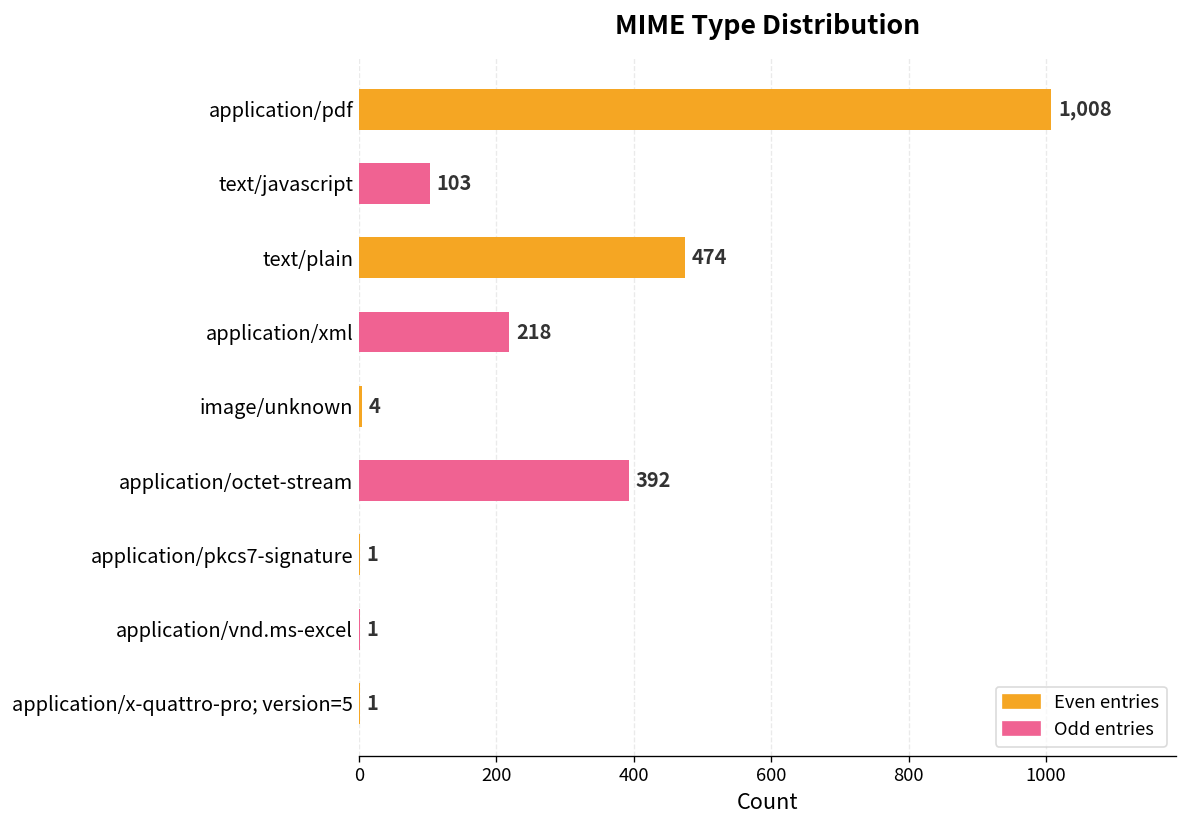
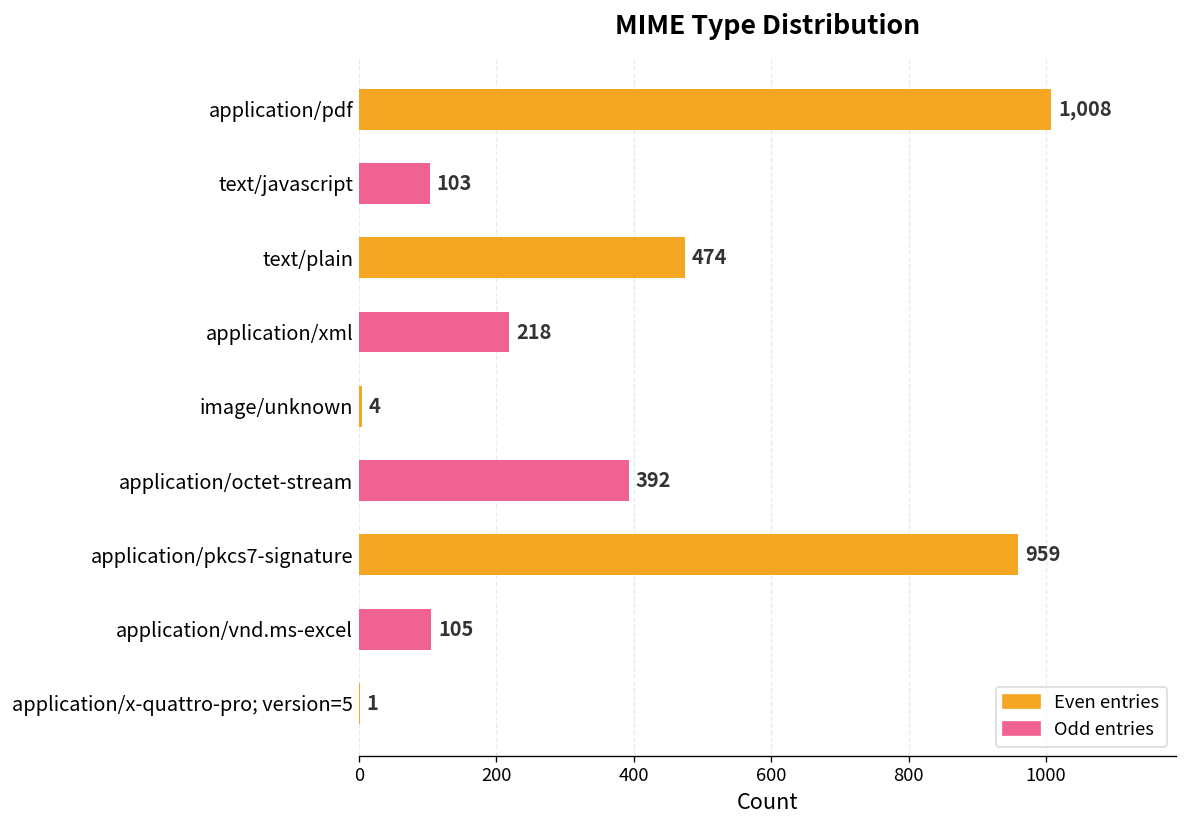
  {
    "application/pdf": "1,008",
    "text/javascript": "103",
    "text/plain": "474",
    "application/xml": "218",
    "image/unknown": "4",
    "application/octet-stream": "392",
-   "application/pkcs7-signature": "1",
-   "application/vnd.ms-excel": "1",
+   "application/pkcs7-signature": "959",
+   "application/vnd.ms-excel": "105",
    "application/x-quattro-pro; version=5": "1"
  }
